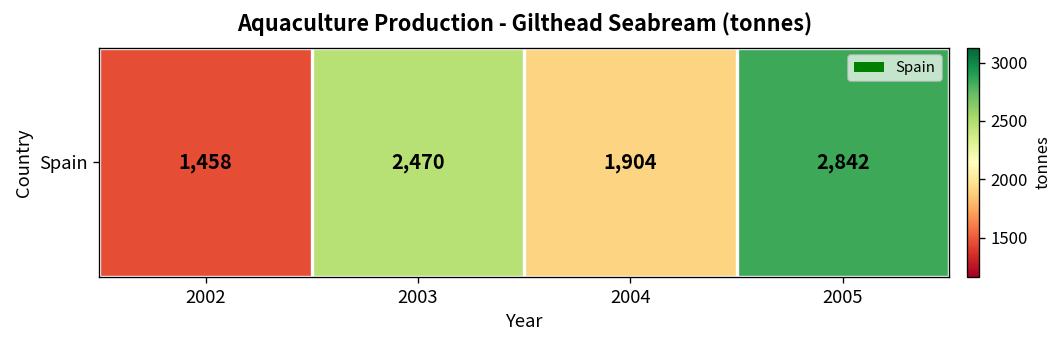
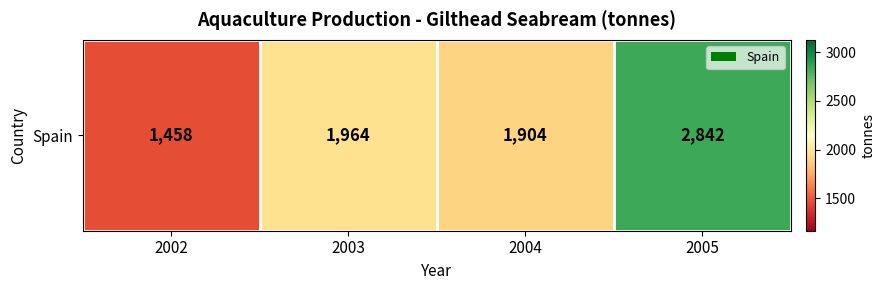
  {
    "Spain": {
      "2002": "1,458",
-     "2003": "2,470",
+     "2003": "1,964",
      "2004": "1,904",
      "2005": "2,842"
    }
  }
